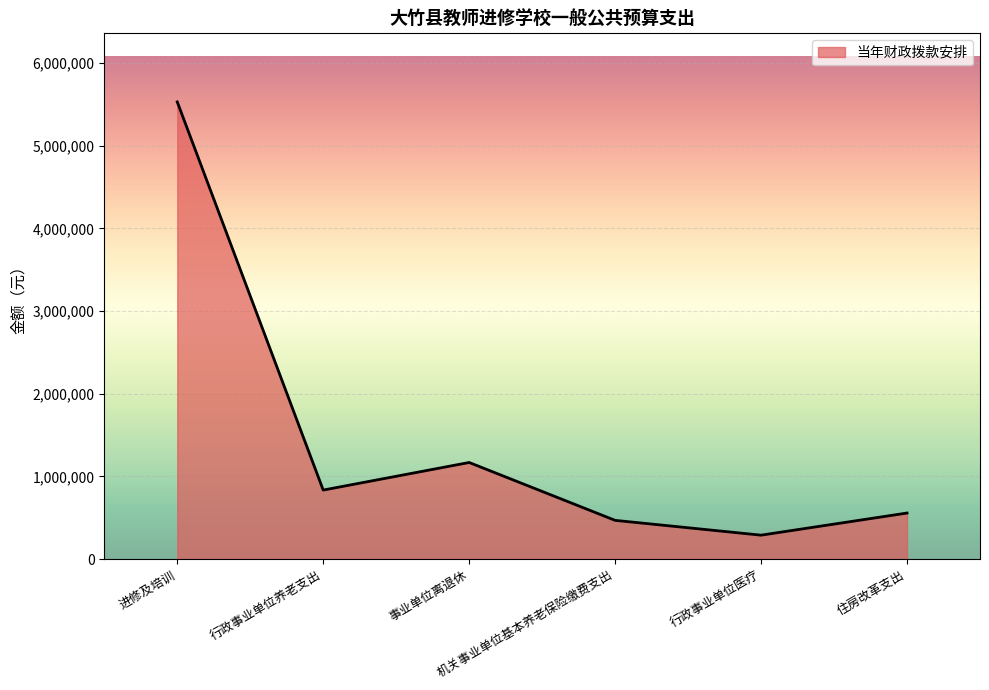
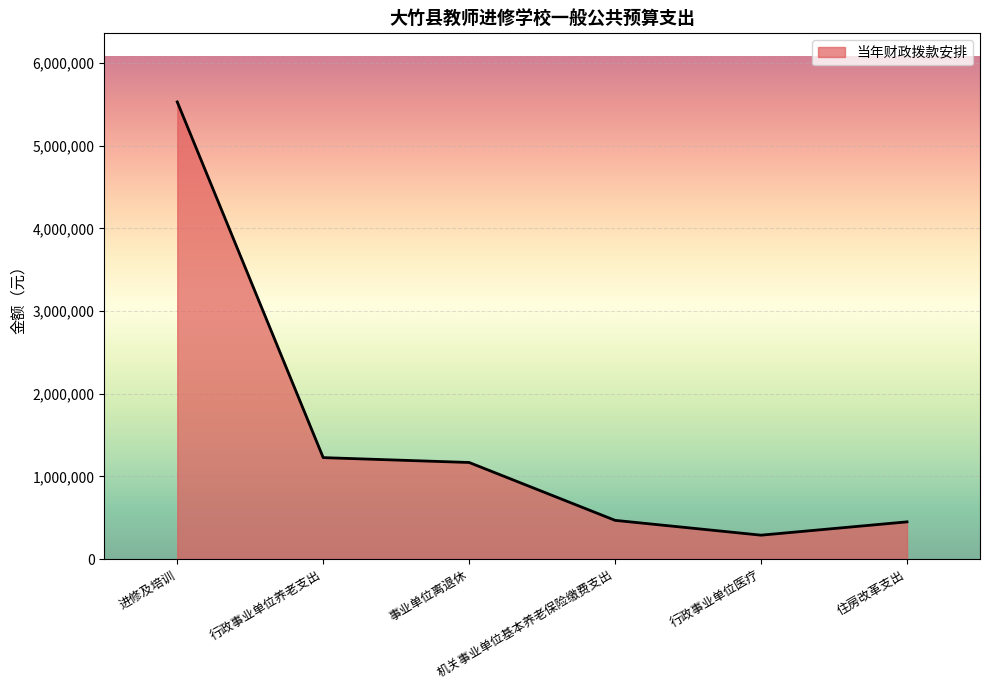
  {
    "进修及培训": "5,500,000",
-   "行政事业单位养老支出": "800,000",
+   "行政事业单位养老支出": "1,200,000",
    "事业单位离退休": "1,200,000",
    "机关事业单位基本养老保险缴费支出": "500,000",
    "行政事业单位医疗": "300,000",
-   "住房改革支出": "600,000"
+   "住房改革支出": "400,000"
  }
